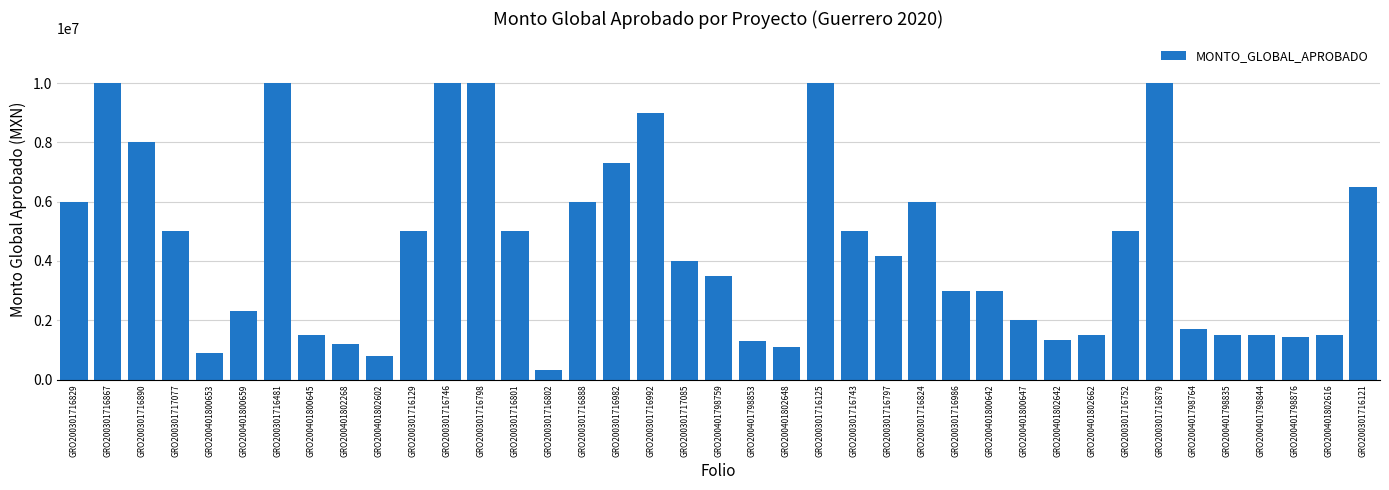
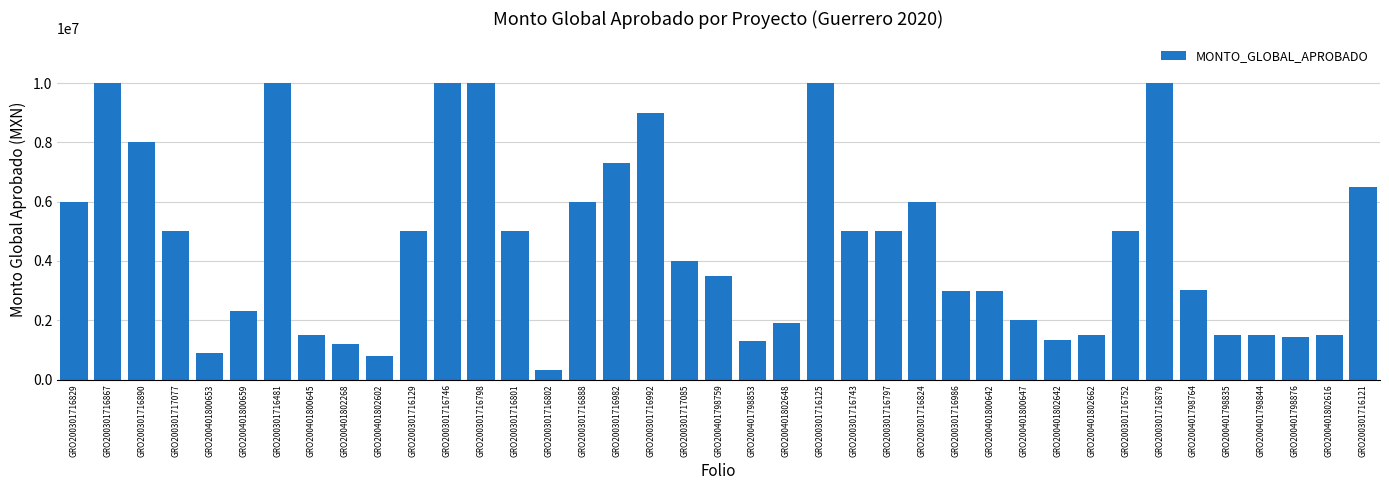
  {
    "GRO200301716829": 6000000,
    "GRO200301716867": 10000000,
    "GRO200301716890": 8000000,
    "GRO200301717077": 5000000,
    "GRO200401800653": 900000,
    "GRO200401800659": 2300000,
    "GRO200301716481": 10000000,
    "GRO200401800645": 1500000,
    "GRO200401802268": 1200000,
    "GRO200401802602": 800000,
    "GRO200301716129": 5000000,
    "GRO200301716746": 10000000,
    "GRO200301716798": 10000000,
    "GRO200301716801": 5000000,
    "GRO200301716802": 300000,
    "GRO200301716888": 6000000,
    "GRO200301716982": 7300000,
    "GRO200301716992": 9000000,
    "GRO200301717085": 4000000,
    "GRO200401798759": 3500000,
    "GRO200401798853": 1300000,
-   "GRO200401802648": 1100000,
+   "GRO200401802648": 1900000,
    "GRO200301716125": 10000000,
    "GRO200301716743": 5000000,
-   "GRO200301716797": 4200000,
+   "GRO200301716797": 5000000,
    "GRO200301716824": 6000000,
    "GRO200301716986": 3000000,
    "GRO200401800642": 3000000,
    "GRO200401800647": 2000000,
    "GRO200401802642": 1300000,
    "GRO200401802662": 1500000,
    "GRO200301716752": 5000000,
    "GRO200301716879": 10000000,
-   "GRO200401798764": 1700000,
+   "GRO200401798764": 3000000,
    "GRO200401798835": 1500000,
    "GRO200401798844": 1500000,
    "GRO200401798876": 1400000,
    "GRO200401802616": 1500000,
    "GRO200301716121": 6500000
  }
